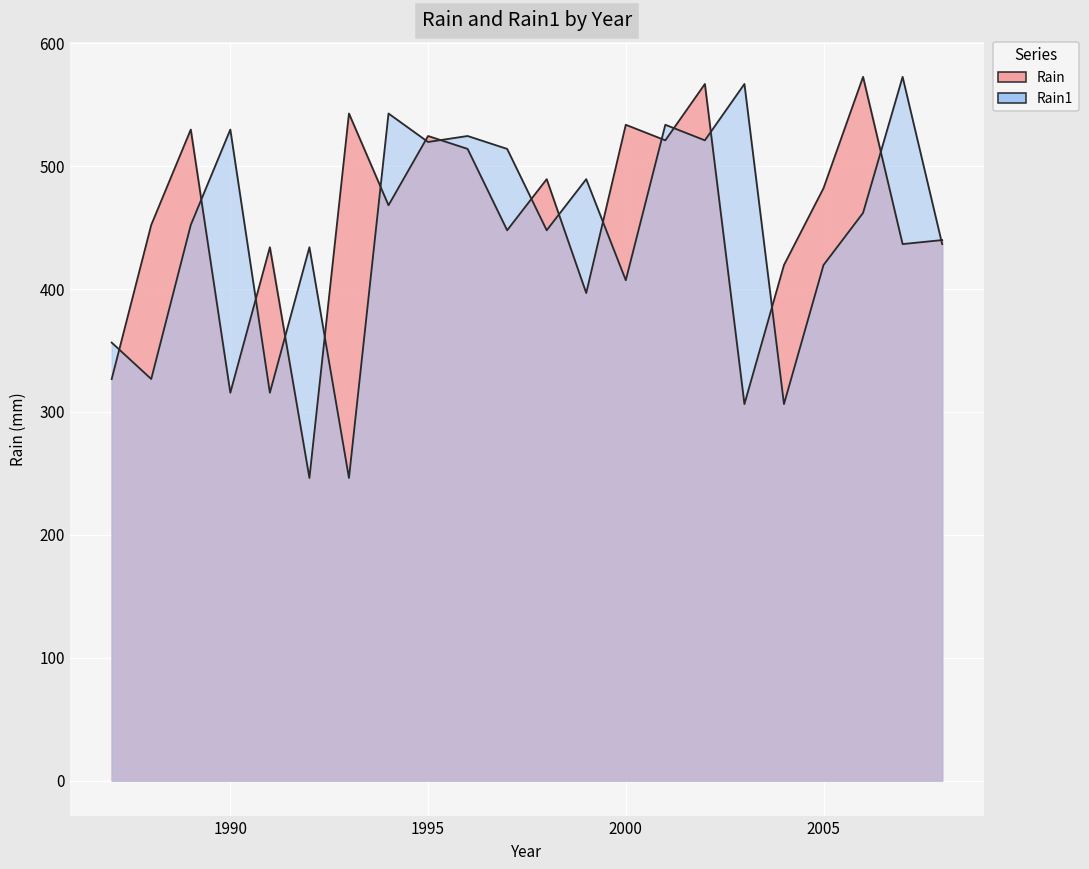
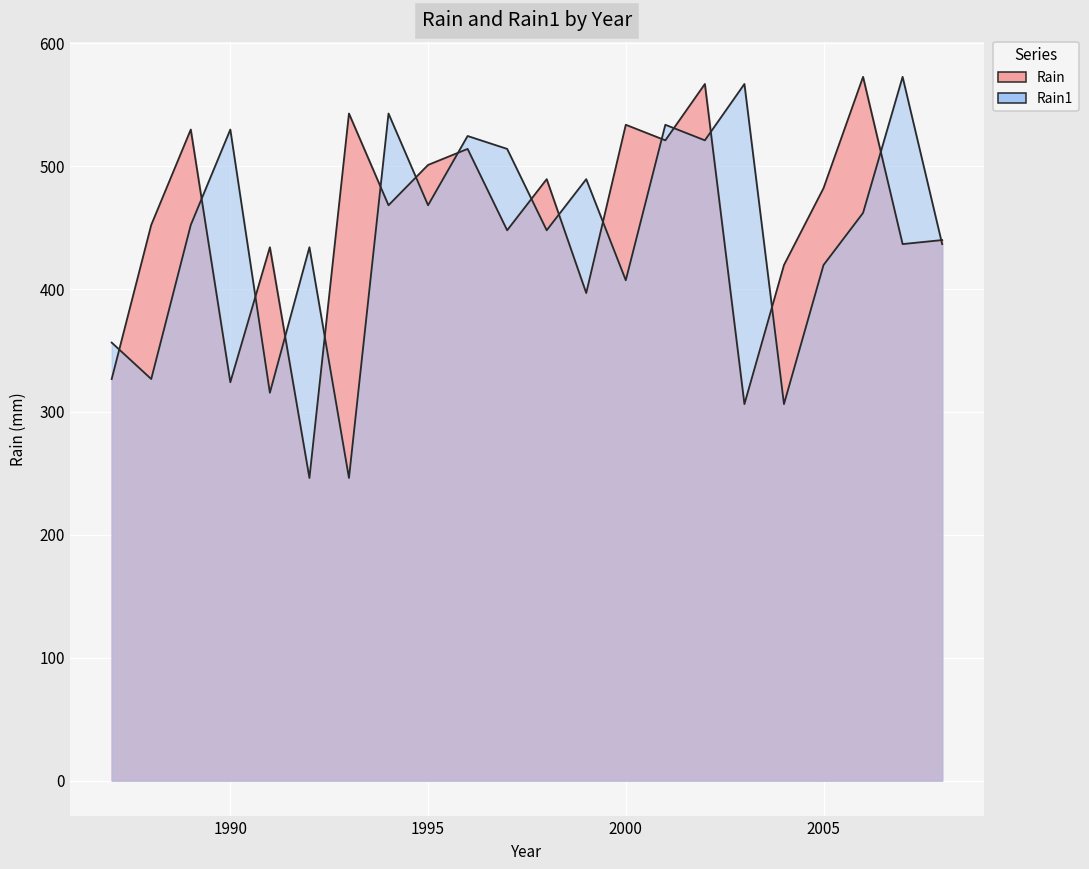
  {
    "Rain": {
-     "1990": 316,
-     "1995": 525,
+     "1990": 324,
+     "1995": 501,
      "2000": 534,
      "2005": 482
    },
    "Rain1": {
      "1990": 530,
-     "1995": 520,
+     "1995": 468,
      "2000": 407,
      "2005": 420
    }
  }
